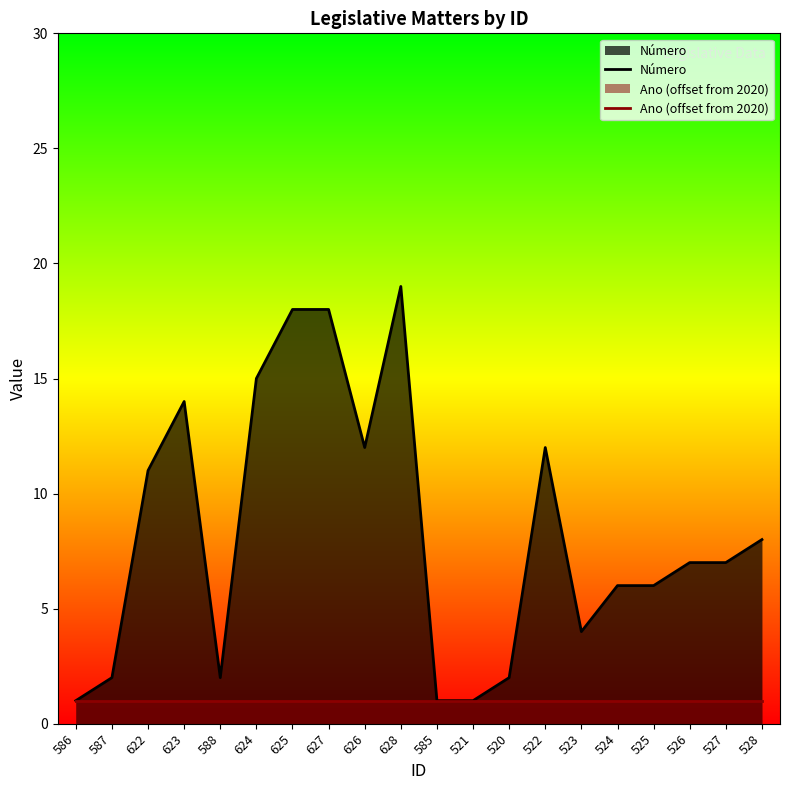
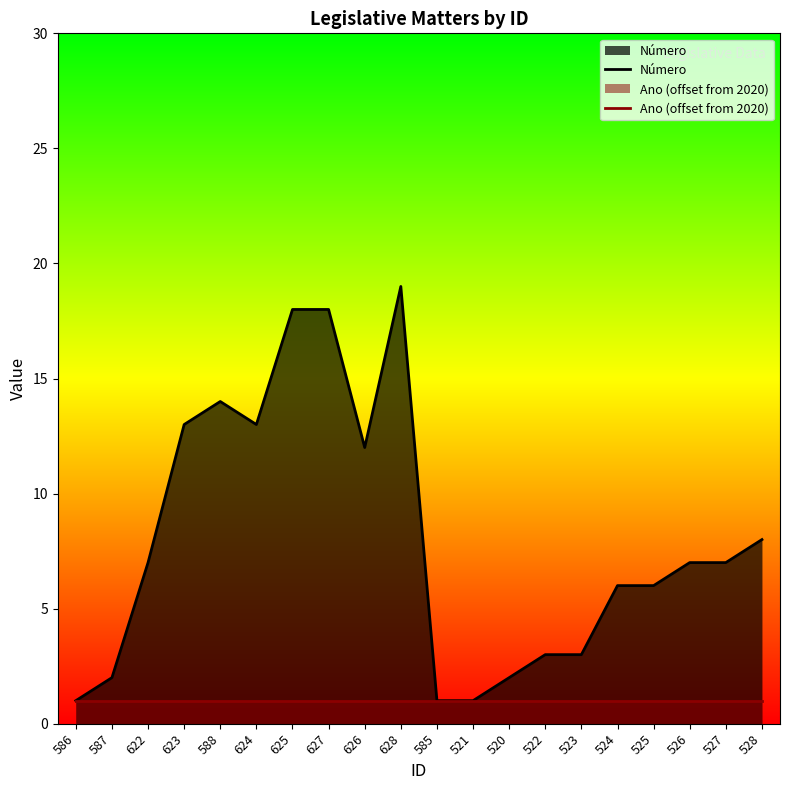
  {
    "Número": {
      "587": 2,
-     "622": 11,
-     "623": 14,
-     "588": 2,
-     "624": 15,
+     "622": 7,
+     "623": 13,
+     "588": 14,
+     "624": 13,
      "625": 18,
      "627": 18,
      "626": 12,
      "628": 19,
      "520": 2,
-     "522": 12,
-     "523": 4,
+     "522": 3,
+     "523": 3,
      "524": 6,
      "525": 6,
      "526": 7,
      "527": 7,
      "528": 8
    },
    "Ano (offset from 2020)": {
      "587": 1,
      "622": 1,
      "623": 1,
      "588": 1,
      "624": 1,
      "625": 1,
      "627": 1,
      "626": 1,
      "628": 1,
      "520": 1,
      "522": 1,
      "523": 1,
      "524": 1,
      "525": 1,
      "526": 1,
      "527": 1,
      "528": 1
    }
  }
